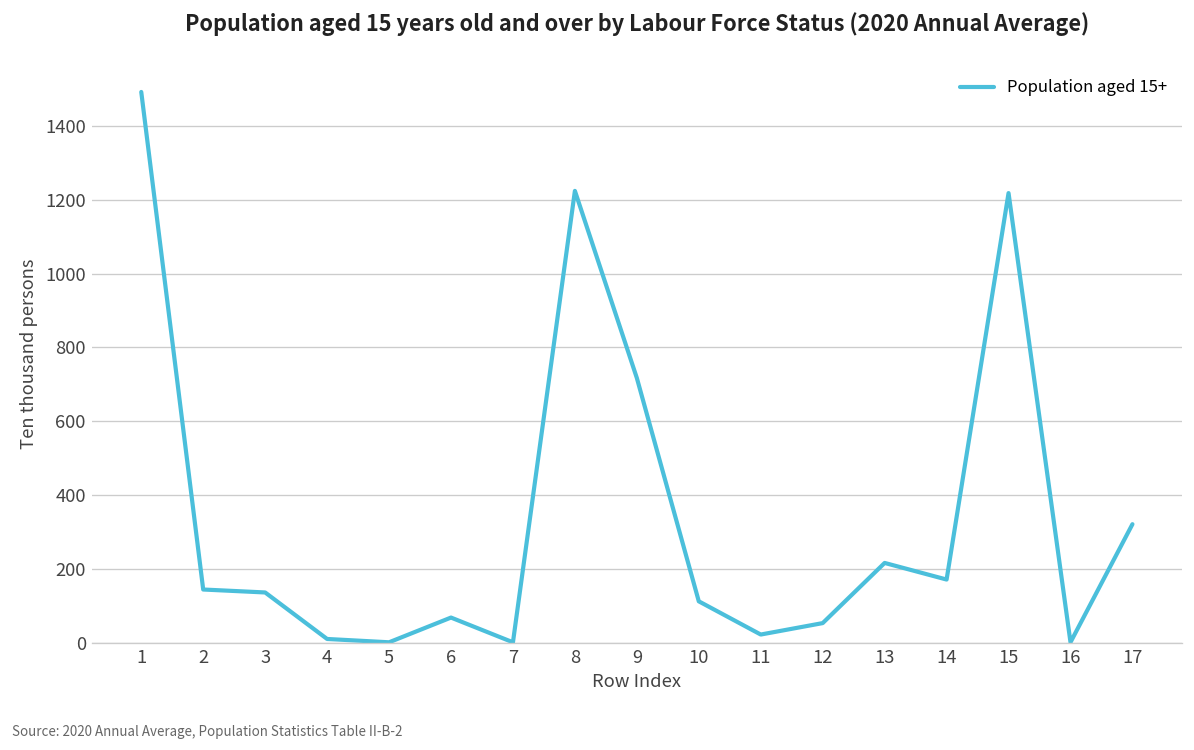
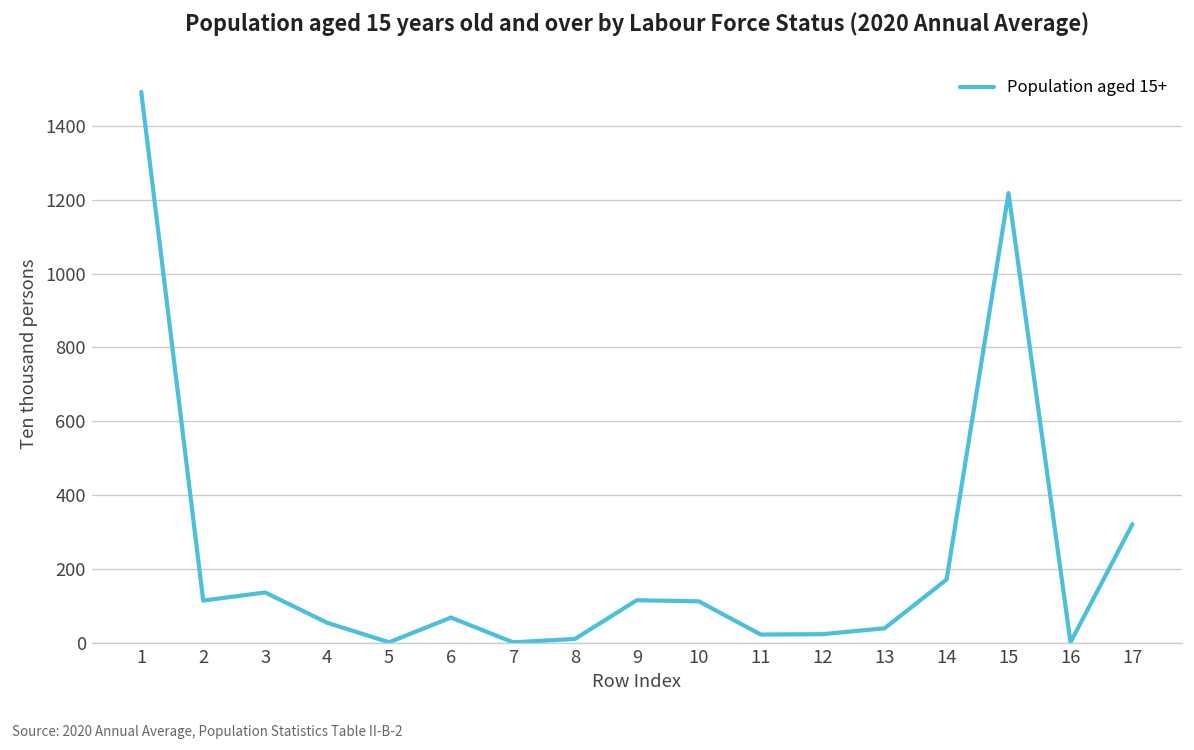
  {
    "1": 1490,
-   "2": 140,
+   "2": 110,
    "3": 140,
-   "4": 10,
+   "4": 50,
    "5": 0,
    "6": 70,
    "7": 0,
-   "8": 1220,
-   "9": 720,
+   "8": 10,
+   "9": 120,
    "10": 110,
    "11": 20,
-   "12": 50,
-   "13": 220,
+   "12": 20,
+   "13": 40,
    "14": 170,
    "15": 1220,
    "16": 0,
    "17": 320
  }
